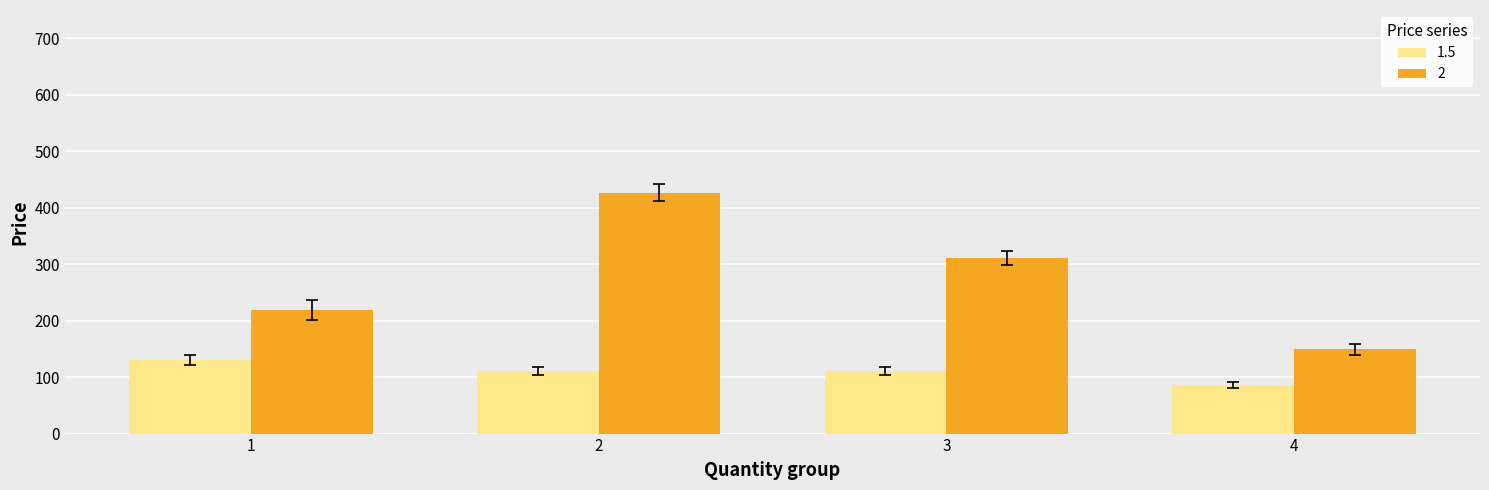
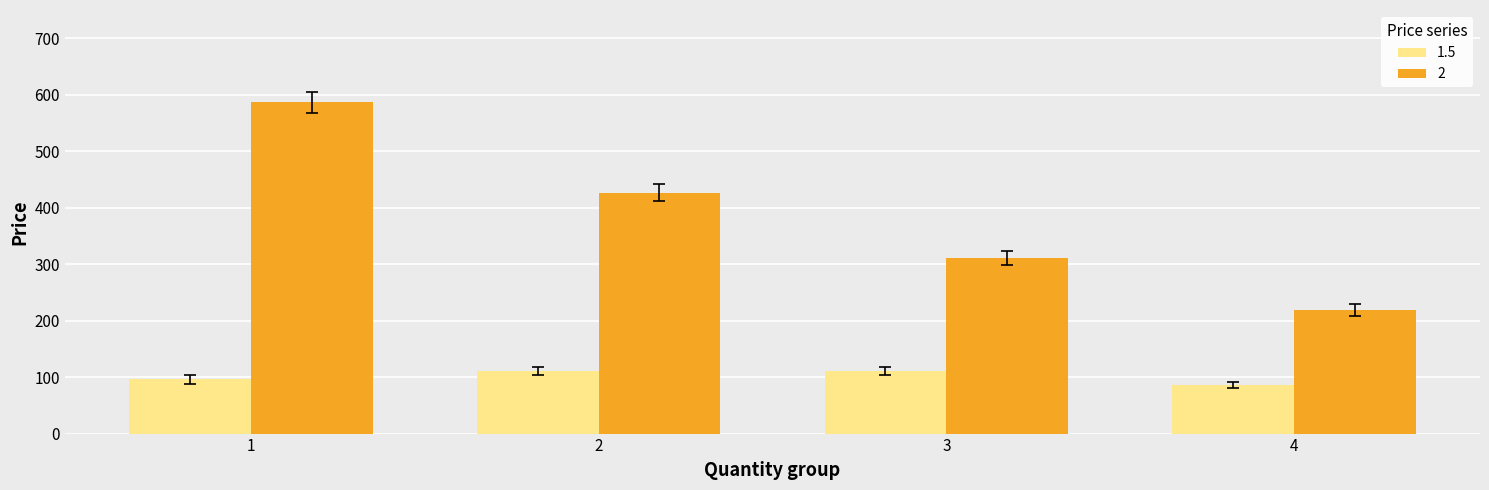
  {
    "1.5": {
-     "1": 130,
+     "1": 100,
      "2": 110,
      "3": 110,
      "4": 90
    },
    "2": {
-     "1": 220,
+     "1": 590,
      "2": 430,
      "3": 310,
-     "4": 150
+     "4": 220
    }
  }
